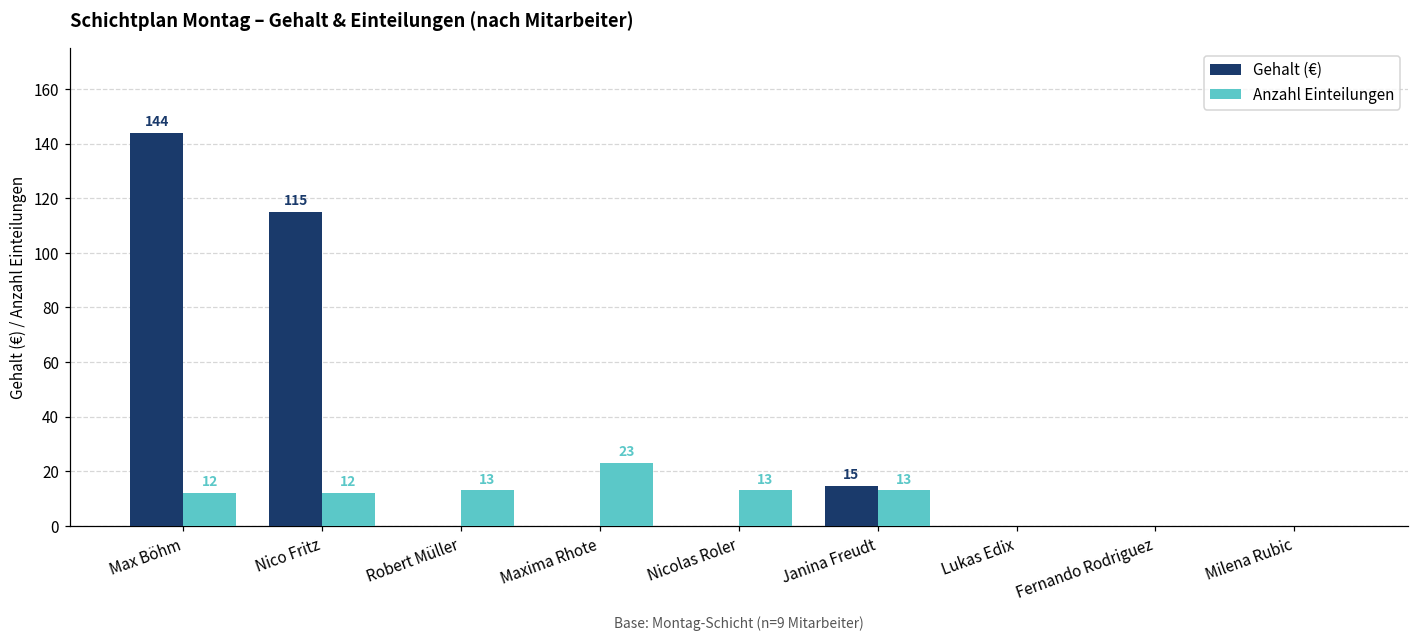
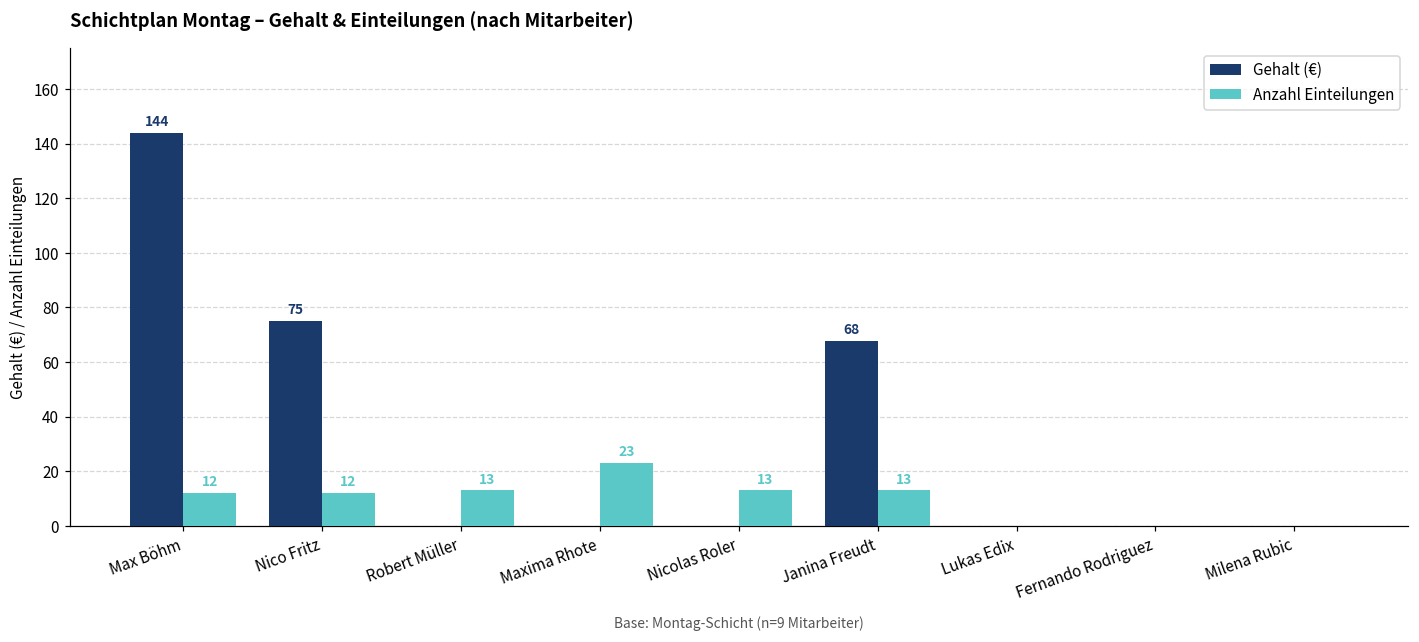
  {
    "Gehalt (€)": {
      "Max Böhm": 144,
-     "Nico Fritz": 115,
-     "Janina Freudt": 15
+     "Nico Fritz": 75,
+     "Janina Freudt": 68
    },
    "Anzahl Einteilungen": {
      "Max Böhm": 12,
      "Nico Fritz": 12,
      "Robert Müller": 13,
      "Maxima Rhote": 23,
      "Nicolas Roler": 13,
      "Janina Freudt": 13
    }
  }
